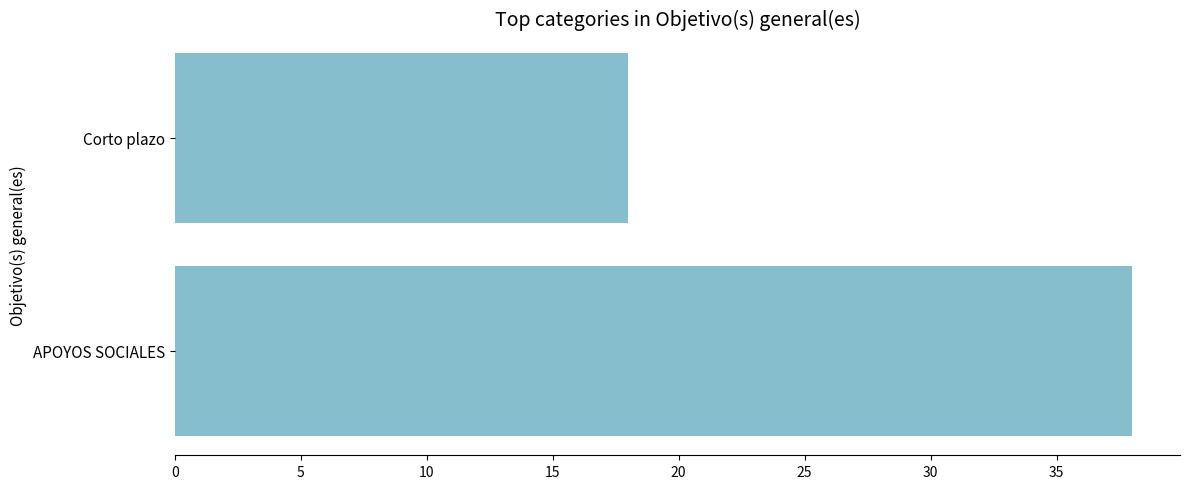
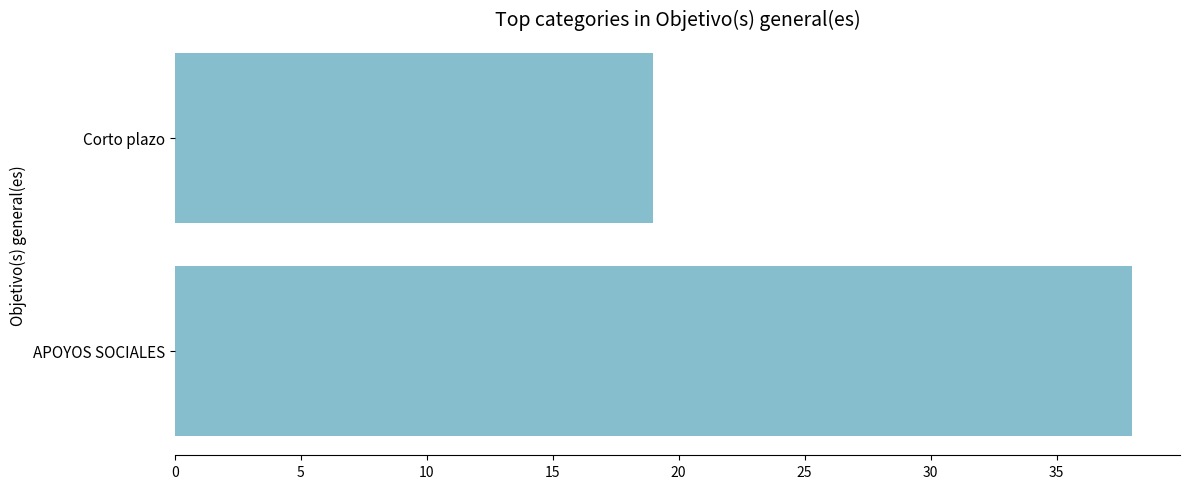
  {
-   "Corto plazo": 18,
+   "Corto plazo": 19,
    "APOYOS SOCIALES": 38
  }
